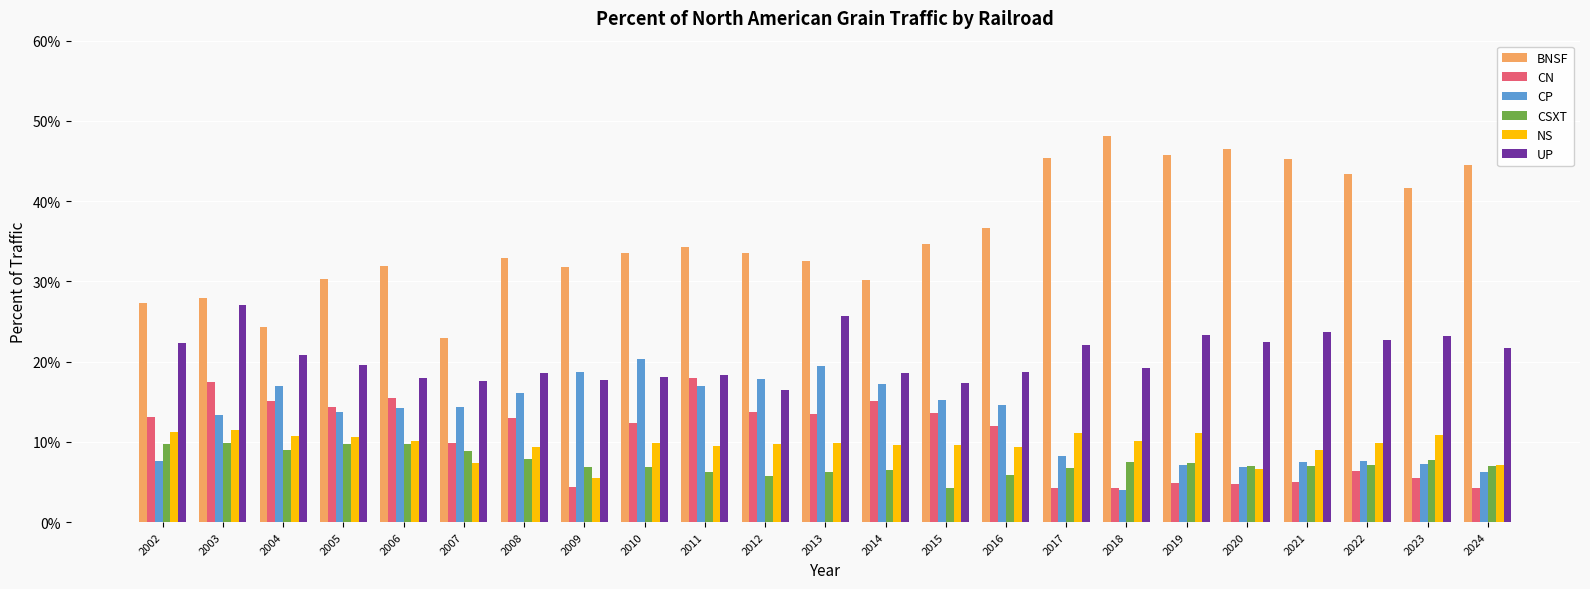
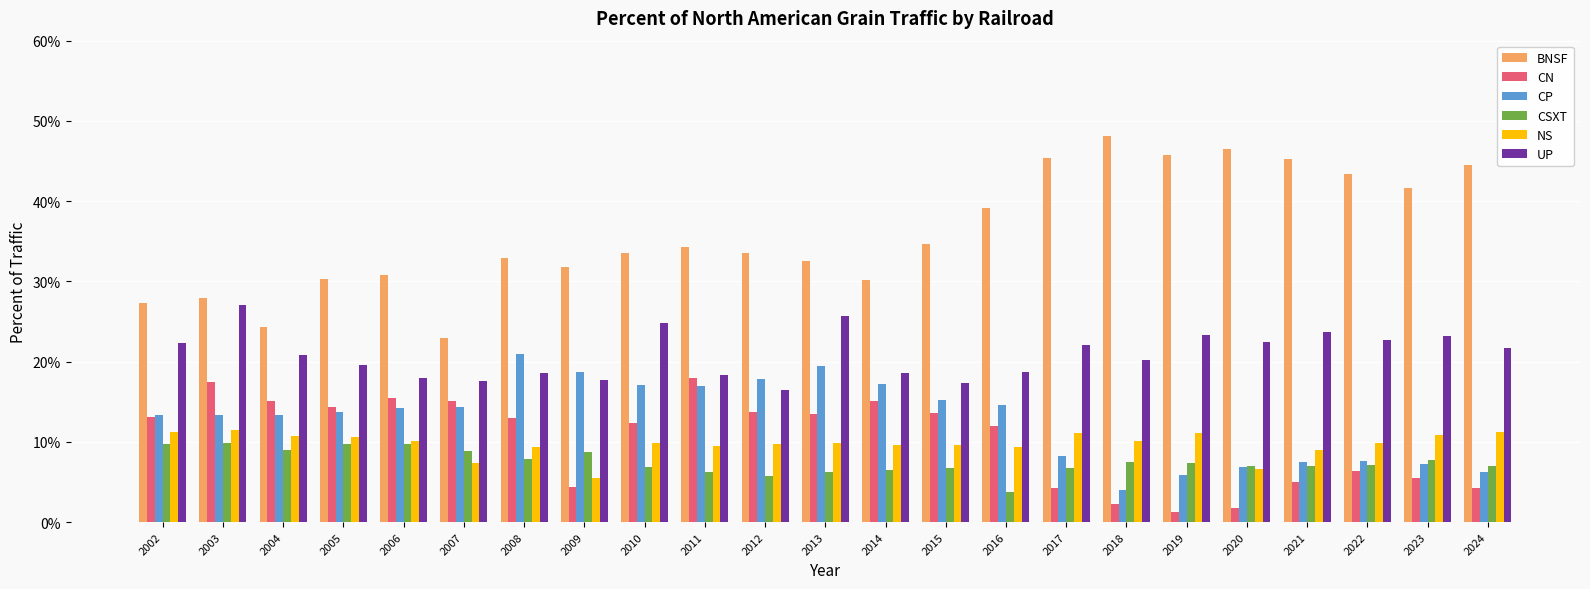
  {
    "BNSF": {
      "2002": "27%",
      "2003": "28%",
      "2004": "24%",
      "2005": "30%",
-     "2006": "32%",
+     "2006": "31%",
      "2007": "23%",
      "2008": "33%",
      "2009": "32%",
      "2010": "33%",
      "2011": "34%",
      "2012": "34%",
      "2013": "33%",
      "2014": "30%",
      "2015": "35%",
-     "2016": "37%",
+     "2016": "39%",
      "2017": "45%",
      "2018": "48%",
      "2019": "46%",
      "2020": "46%",
      "2021": "45%",
      "2022": "43%",
      "2023": "42%",
      "2024": "44%"
    },
    "CN": {
      "2002": "13%",
      "2003": "18%",
      "2004": "15%",
      "2005": "14%",
      "2006": "15%",
-     "2007": "10%",
+     "2007": "15%",
      "2008": "13%",
      "2009": "4%",
      "2010": "12%",
      "2011": "18%",
      "2012": "14%",
      "2013": "14%",
      "2014": "15%",
      "2015": "14%",
      "2016": "12%",
      "2017": "4%",
-     "2018": "4%",
-     "2019": "5%",
-     "2020": "5%",
+     "2018": "2%",
+     "2019": "1%",
+     "2020": "2%",
      "2021": "5%",
      "2022": "6%",
      "2023": "6%",
      "2024": "4%"
    },
    "CP": {
-     "2002": "8%",
+     "2002": "13%",
      "2003": "13%",
-     "2004": "17%",
+     "2004": "13%",
      "2005": "14%",
      "2006": "14%",
      "2007": "14%",
-     "2008": "16%",
+     "2008": "21%",
      "2009": "19%",
-     "2010": "20%",
+     "2010": "17%",
      "2011": "17%",
      "2012": "18%",
      "2013": "20%",
      "2014": "17%",
      "2015": "15%",
      "2016": "15%",
      "2017": "8%",
      "2018": "4%",
-     "2019": "7%",
+     "2019": "6%",
      "2020": "7%",
      "2021": "7%",
      "2022": "8%",
      "2023": "7%",
      "2024": "6%"
    },
    "CSXT": {
      "2002": "10%",
      "2003": "10%",
      "2004": "9%",
      "2005": "10%",
      "2006": "10%",
      "2007": "9%",
      "2008": "8%",
-     "2009": "7%",
+     "2009": "9%",
      "2010": "7%",
      "2011": "6%",
      "2012": "6%",
      "2013": "6%",
      "2014": "6%",
-     "2015": "4%",
-     "2016": "6%",
+     "2015": "7%",
+     "2016": "4%",
      "2017": "7%",
      "2018": "7%",
      "2019": "7%",
      "2020": "7%",
      "2021": "7%",
      "2022": "7%",
      "2023": "8%",
      "2024": "7%"
    },
    "NS": {
      "2002": "11%",
      "2003": "11%",
      "2004": "11%",
      "2005": "11%",
      "2006": "10%",
      "2007": "7%",
      "2008": "9%",
      "2009": "5%",
      "2010": "10%",
      "2011": "9%",
      "2012": "10%",
      "2013": "10%",
      "2014": "10%",
      "2015": "10%",
      "2016": "9%",
      "2017": "11%",
      "2018": "10%",
      "2019": "11%",
      "2020": "7%",
      "2021": "9%",
      "2022": "10%",
      "2023": "11%",
-     "2024": "7%"
+     "2024": "11%"
    },
    "UP": {
      "2002": "22%",
      "2003": "27%",
      "2004": "21%",
      "2005": "20%",
      "2006": "18%",
      "2007": "18%",
      "2008": "19%",
      "2009": "18%",
-     "2010": "18%",
+     "2010": "25%",
      "2011": "18%",
      "2012": "16%",
      "2013": "26%",
      "2014": "19%",
      "2015": "17%",
      "2016": "19%",
      "2017": "22%",
-     "2018": "19%",
+     "2018": "20%",
      "2019": "23%",
      "2020": "22%",
      "2021": "24%",
      "2022": "23%",
      "2023": "23%",
      "2024": "22%"
    }
  }
